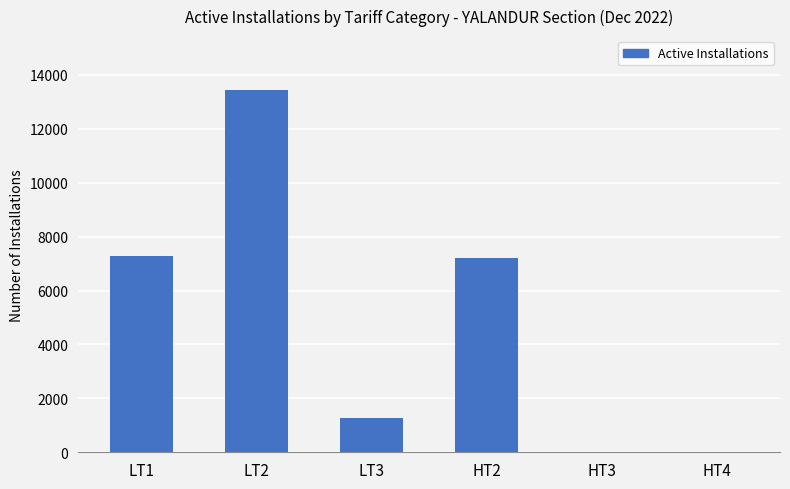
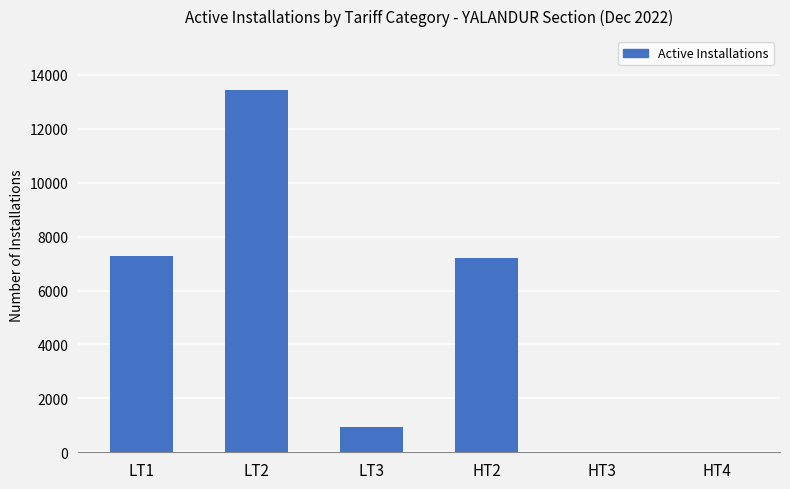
  {
    "LT1": 7300,
    "LT2": 13400,
-   "LT3": 1300,
+   "LT3": 900,
    "HT2": 7200,
    "HT3": 0,
    "HT4": 0
  }
